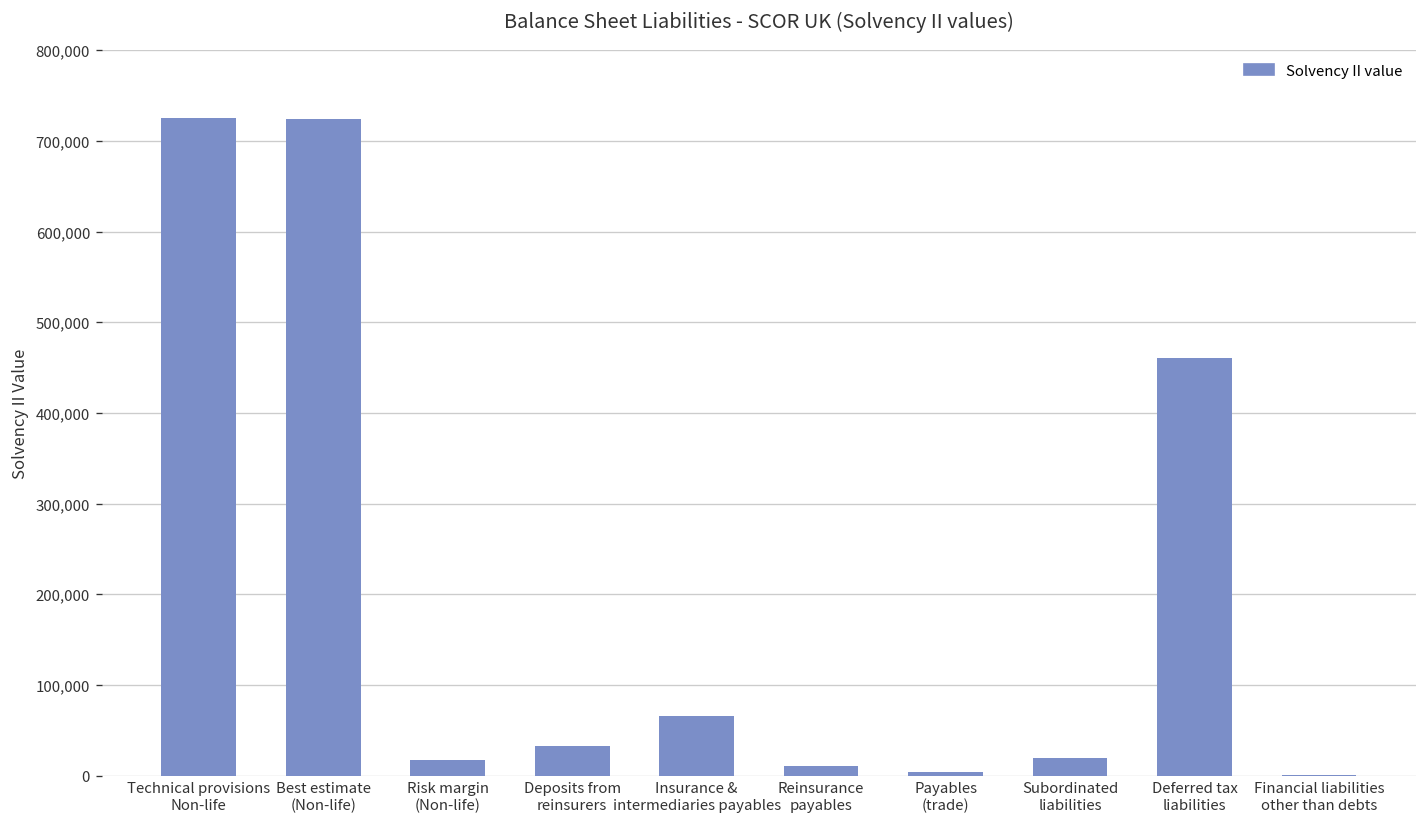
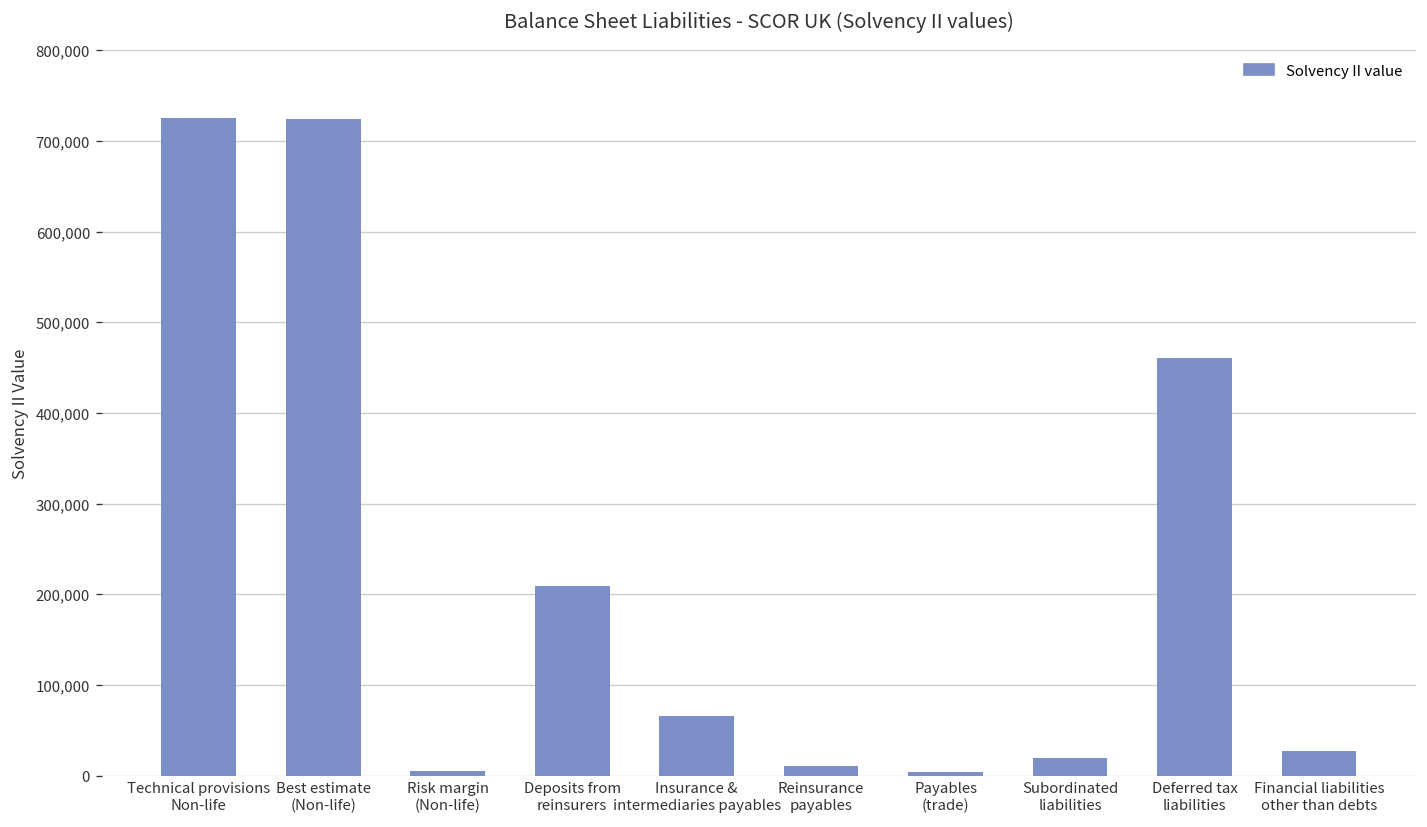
  {
    "Technical provisions Non-life": "730,000",
    "Best estimate (Non-life)": "720,000",
-   "Risk margin (Non-life)": "20,000",
-   "Deposits from reinsurers": "30,000",
+   "Risk margin (Non-life)": "10,000",
+   "Deposits from reinsurers": "210,000",
    "Insurance & intermediaries payables": "70,000",
    "Reinsurance payables": "10,000",
    "Payables (trade)": "0",
    "Subordinated liabilities": "20,000",
    "Deferred tax liabilities": "460,000",
-   "Financial liabilities other than debts": "0"
+   "Financial liabilities other than debts": "30,000"
  }
